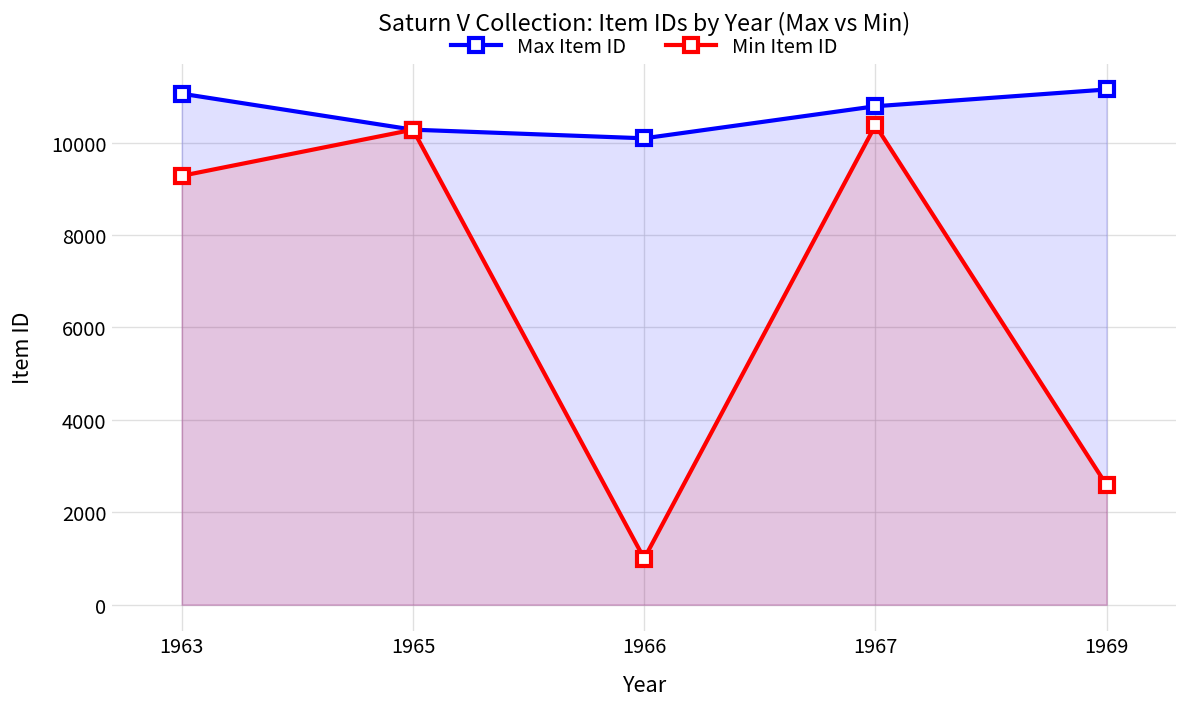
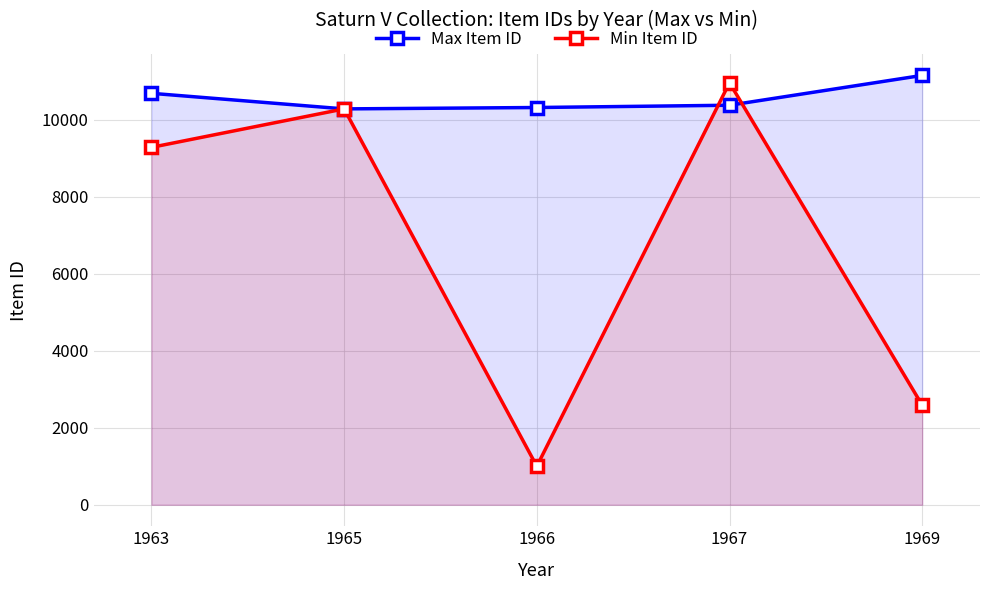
  {
    "Max Item ID": {
-     "1963": 11100,
-     "1966": 10100,
-     "1967": 10800,
+     "1963": 10700,
+     "1966": 10300,
+     "1967": 10400,
      "1969": 11200
    },
    "Min Item ID": {
      "1963": 9300,
      "1966": 1000,
-     "1967": 10400,
+     "1967": 11000,
      "1969": 2600
    }
  }
